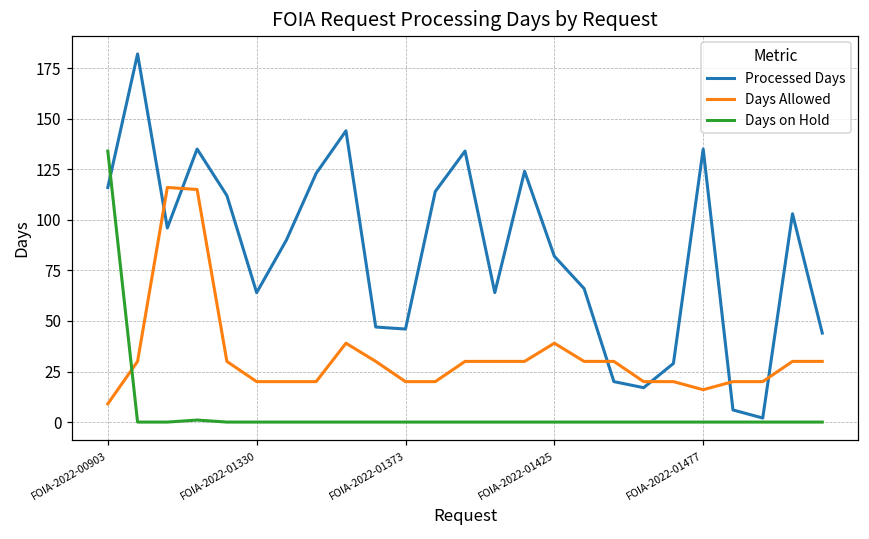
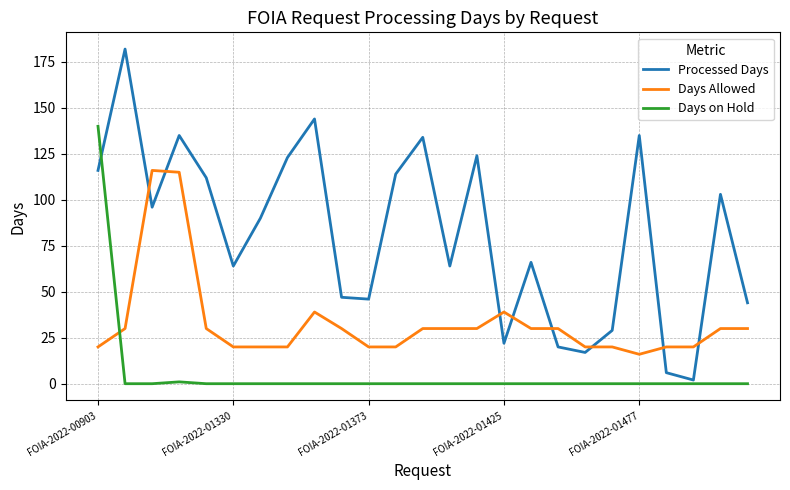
  {
    "Processed Days": {
      "FOIA-2022-00903": 116,
      "FOIA-2022-01330": 64,
      "FOIA-2022-01373": 46,
-     "FOIA-2022-01425": 82,
+     "FOIA-2022-01425": 22,
      "FOIA-2022-01477": 135
    },
    "Days Allowed": {
-     "FOIA-2022-00903": 9,
+     "FOIA-2022-00903": 20,
      "FOIA-2022-01330": 20,
      "FOIA-2022-01373": 20,
      "FOIA-2022-01425": 39,
      "FOIA-2022-01477": 16
    },
    "Days on Hold": {
-     "FOIA-2022-00903": 134,
+     "FOIA-2022-00903": 140,
      "FOIA-2022-01330": 0,
      "FOIA-2022-01373": 0,
      "FOIA-2022-01425": 0,
      "FOIA-2022-01477": 0
    }
  }
